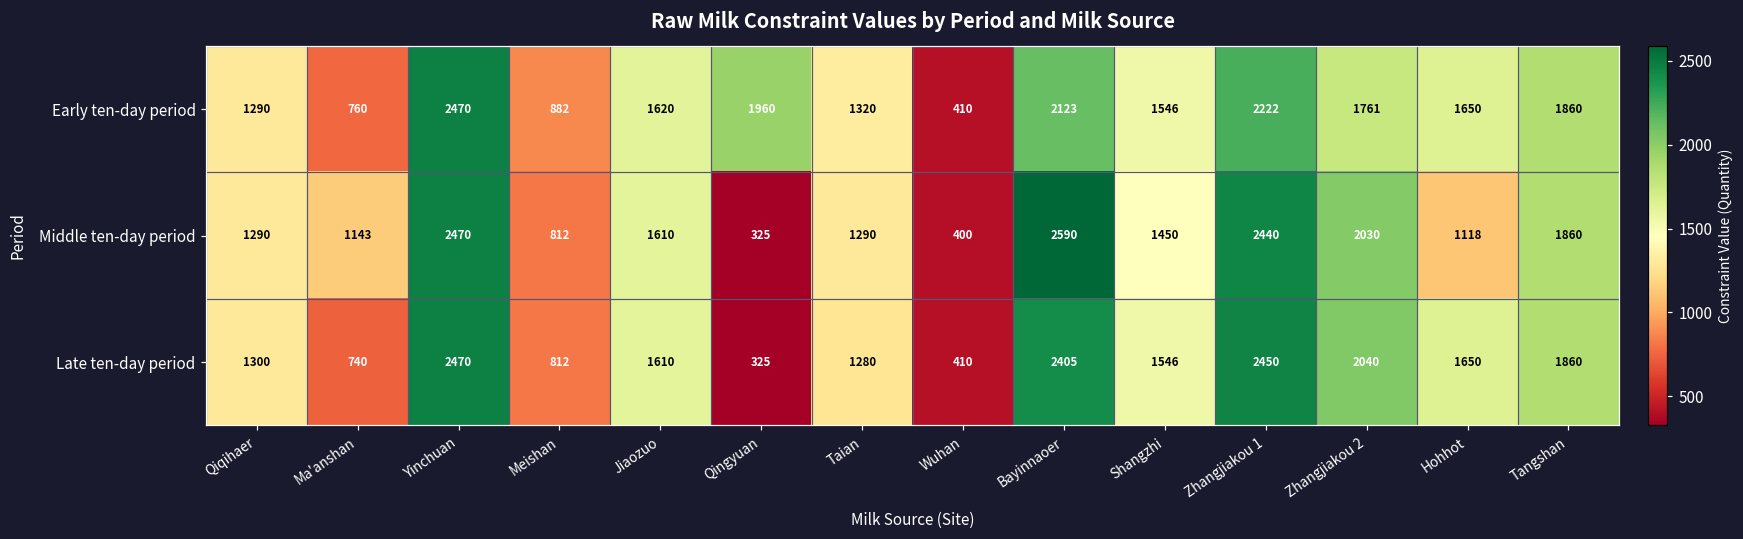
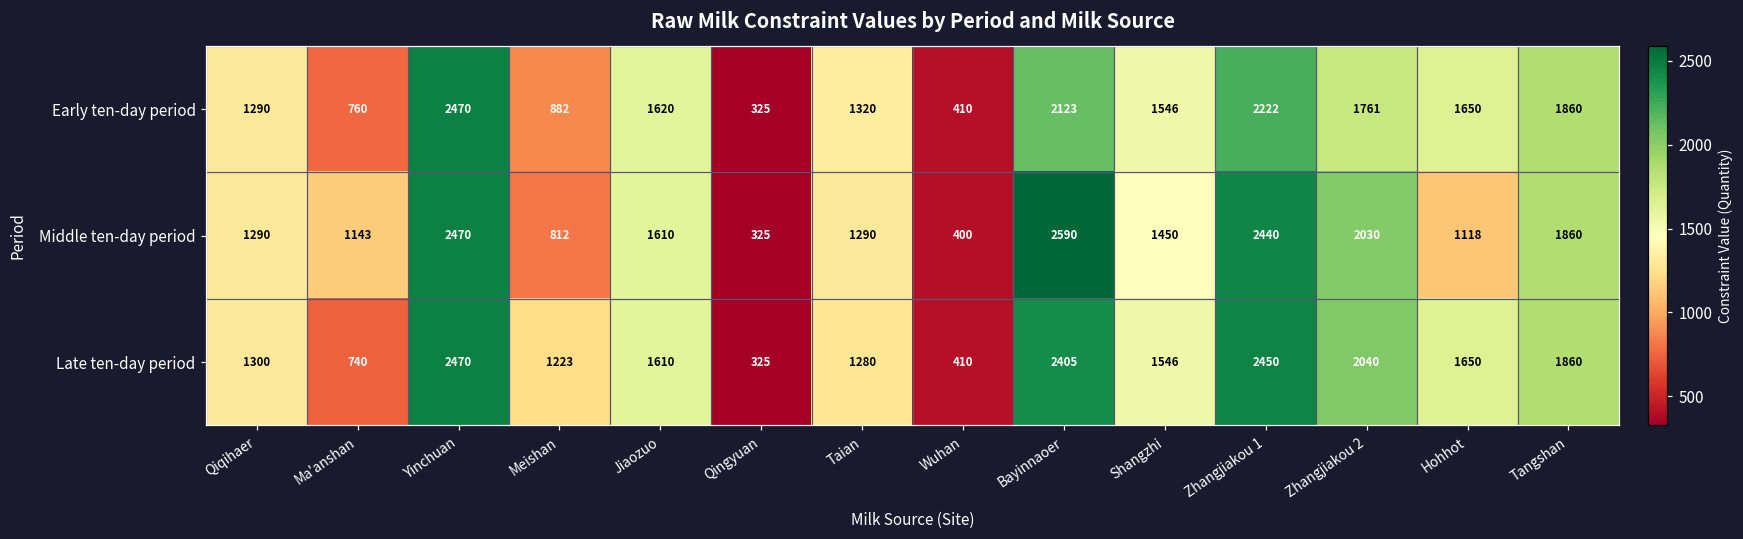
  {
    "Early ten-day period": {
      "Qiqihaer": 1290,
      "Ma'anshan": 760,
      "Yinchuan": 2470,
      "Meishan": 882,
      "Jiaozuo": 1620,
-     "Qingyuan": 1960,
+     "Qingyuan": 325,
      "Taian": 1320,
      "Wuhan": 410,
      "Bayinnaoer": 2123,
      "Shangzhi": 1546,
      "Zhangjiakou 1": 2222,
      "Zhangjiakou 2": 1761,
      "Hohhot": 1650,
      "Tangshan": 1860
    },
    "Middle ten-day period": {
      "Qiqihaer": 1290,
      "Ma'anshan": 1143,
      "Yinchuan": 2470,
      "Meishan": 812,
      "Jiaozuo": 1610,
      "Qingyuan": 325,
      "Taian": 1290,
      "Wuhan": 400,
      "Bayinnaoer": 2590,
      "Shangzhi": 1450,
      "Zhangjiakou 1": 2440,
      "Zhangjiakou 2": 2030,
      "Hohhot": 1118,
      "Tangshan": 1860
    },
    "Late ten-day period": {
      "Qiqihaer": 1300,
      "Ma'anshan": 740,
      "Yinchuan": 2470,
-     "Meishan": 812,
+     "Meishan": 1223,
      "Jiaozuo": 1610,
      "Qingyuan": 325,
      "Taian": 1280,
      "Wuhan": 410,
      "Bayinnaoer": 2405,
      "Shangzhi": 1546,
      "Zhangjiakou 1": 2450,
      "Zhangjiakou 2": 2040,
      "Hohhot": 1650,
      "Tangshan": 1860
    }
  }
